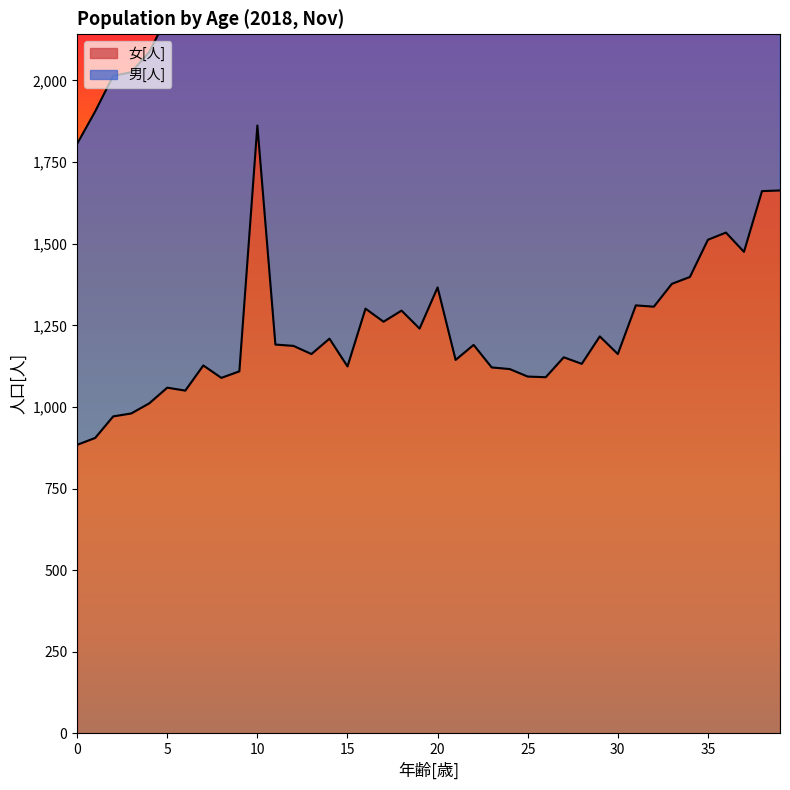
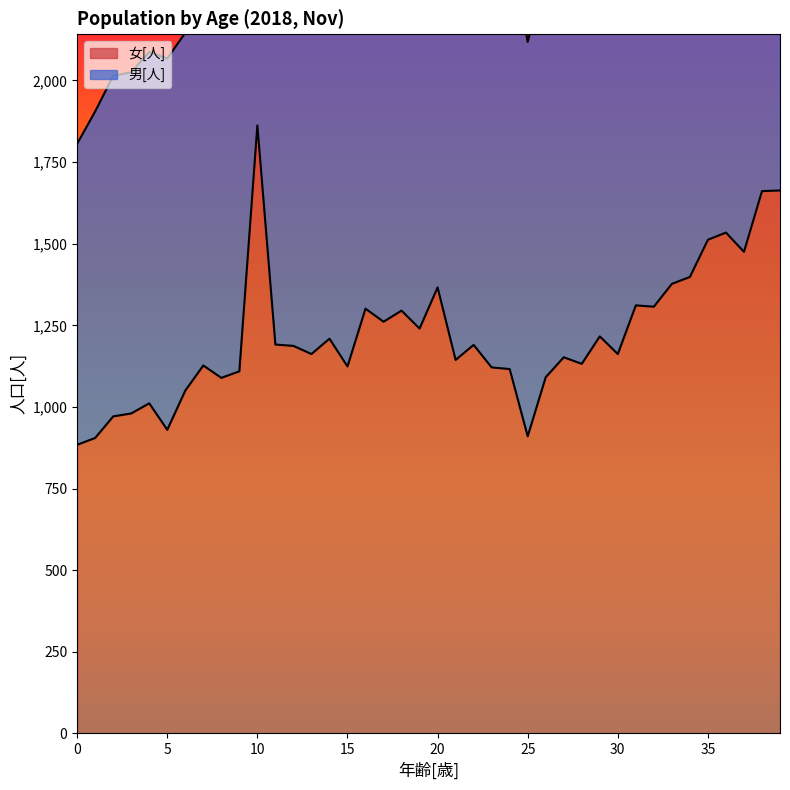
  {
    "女[人]": {
      "0": "880",
-     "5": "1,060",
+     "5": "930",
      "10": "1,860",
      "15": "1,120",
      "20": "1,370",
-     "25": "1,090",
+     "25": "910",
      "30": "1,160",
      "35": "1,510"
    },
    "男[人]": {
      "0": "920"
    }
  }
